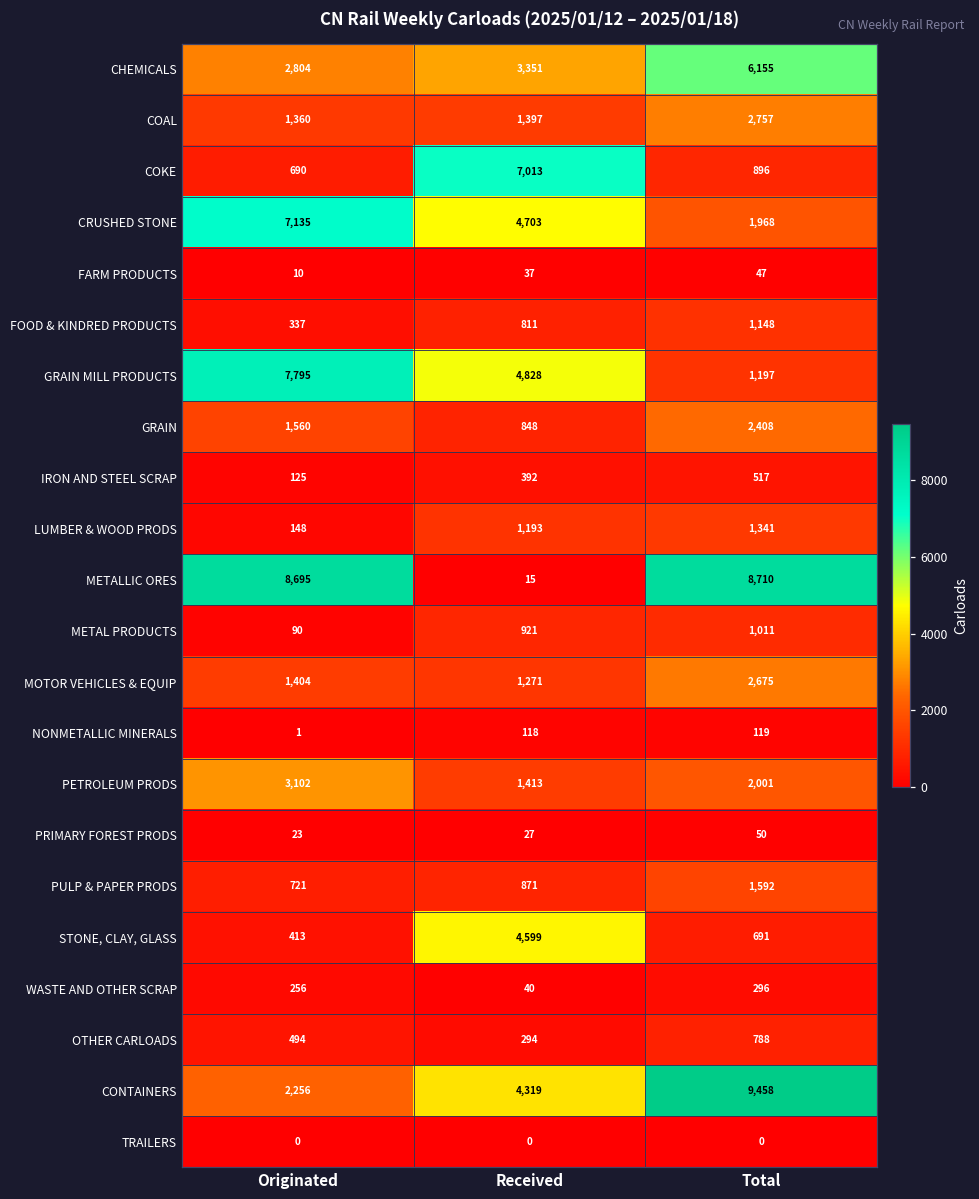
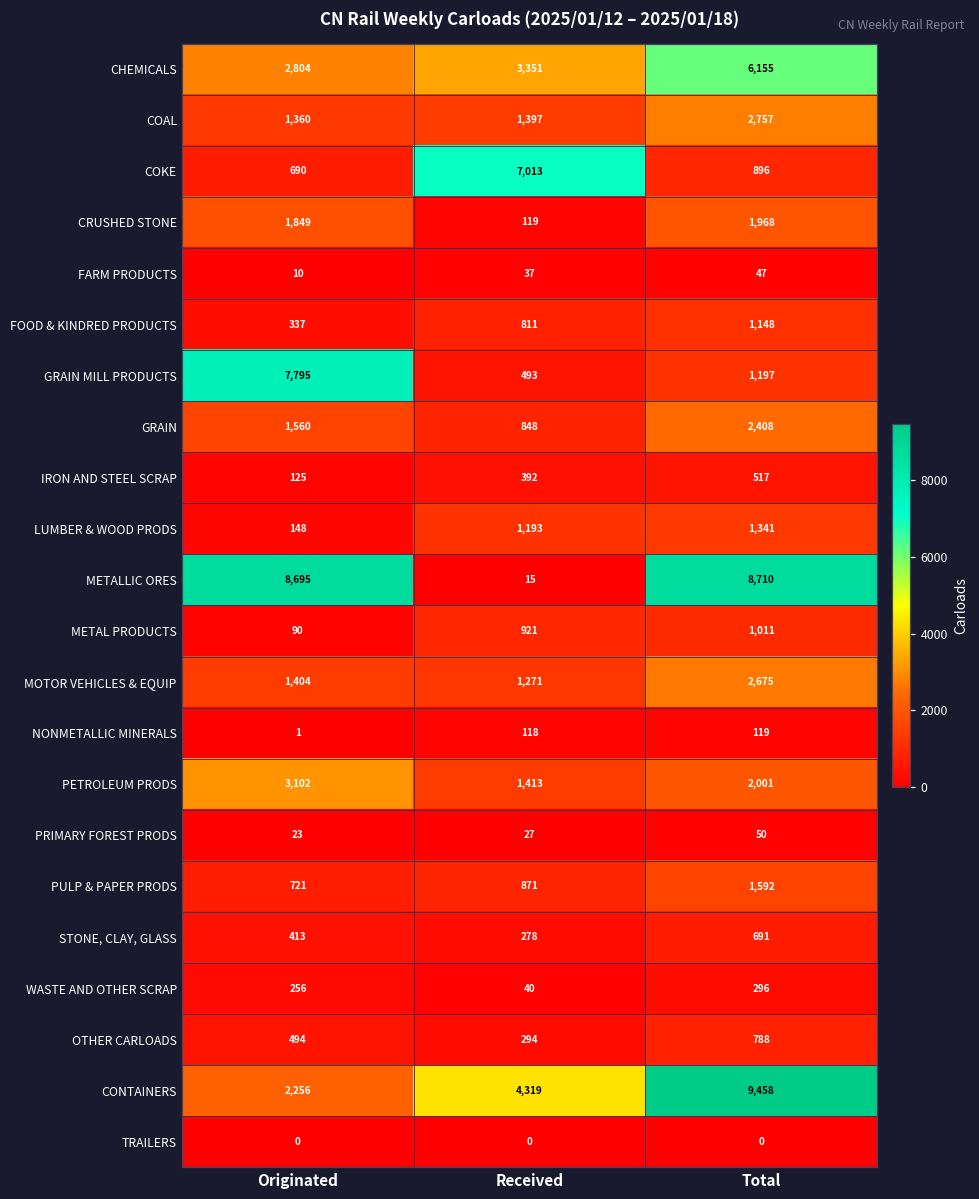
  {
    "CHEMICALS": {
      "Originated": "2,804",
      "Received": "3,351",
      "Total": "6,155"
    },
    "COAL": {
      "Originated": "1,360",
      "Received": "1,397",
      "Total": "2,757"
    },
    "COKE": {
      "Originated": "690",
      "Received": "7,013",
      "Total": "896"
    },
    "CRUSHED STONE": {
-     "Originated": "7,135",
-     "Received": "4,703",
+     "Originated": "1,849",
+     "Received": "119",
      "Total": "1,968"
    },
    "FARM PRODUCTS": {
      "Originated": "10",
      "Received": "37",
      "Total": "47"
    },
    "FOOD & KINDRED PRODUCTS": {
      "Originated": "337",
      "Received": "811",
      "Total": "1,148"
    },
    "GRAIN MILL PRODUCTS": {
      "Originated": "7,795",
-     "Received": "4,828",
+     "Received": "493",
      "Total": "1,197"
    },
    "GRAIN": {
      "Originated": "1,560",
      "Received": "848",
      "Total": "2,408"
    },
    "IRON AND STEEL SCRAP": {
      "Originated": "125",
      "Received": "392",
      "Total": "517"
    },
    "LUMBER & WOOD PRODS": {
      "Originated": "148",
      "Received": "1,193",
      "Total": "1,341"
    },
    "METALLIC ORES": {
      "Originated": "8,695",
      "Received": "15",
      "Total": "8,710"
    },
    "METAL PRODUCTS": {
      "Originated": "90",
      "Received": "921",
      "Total": "1,011"
    },
    "MOTOR VEHICLES & EQUIP": {
      "Originated": "1,404",
      "Received": "1,271",
      "Total": "2,675"
    },
    "NONMETALLIC MINERALS": {
      "Originated": "1",
      "Received": "118",
      "Total": "119"
    },
    "PETROLEUM PRODS": {
      "Originated": "3,102",
      "Received": "1,413",
      "Total": "2,001"
    },
    "PRIMARY FOREST PRODS": {
      "Originated": "23",
      "Received": "27",
      "Total": "50"
    },
    "PULP & PAPER PRODS": {
      "Originated": "721",
      "Received": "871",
      "Total": "1,592"
    },
    "STONE, CLAY, GLASS": {
      "Originated": "413",
-     "Received": "4,599",
+     "Received": "278",
      "Total": "691"
    },
    "WASTE AND OTHER SCRAP": {
      "Originated": "256",
      "Received": "40",
      "Total": "296"
    },
    "OTHER CARLOADS": {
      "Originated": "494",
      "Received": "294",
      "Total": "788"
    },
    "CONTAINERS": {
      "Originated": "2,256",
      "Received": "4,319",
      "Total": "9,458"
    },
    "TRAILERS": {
      "Originated": "0",
      "Received": "0",
      "Total": "0"
    }
  }
